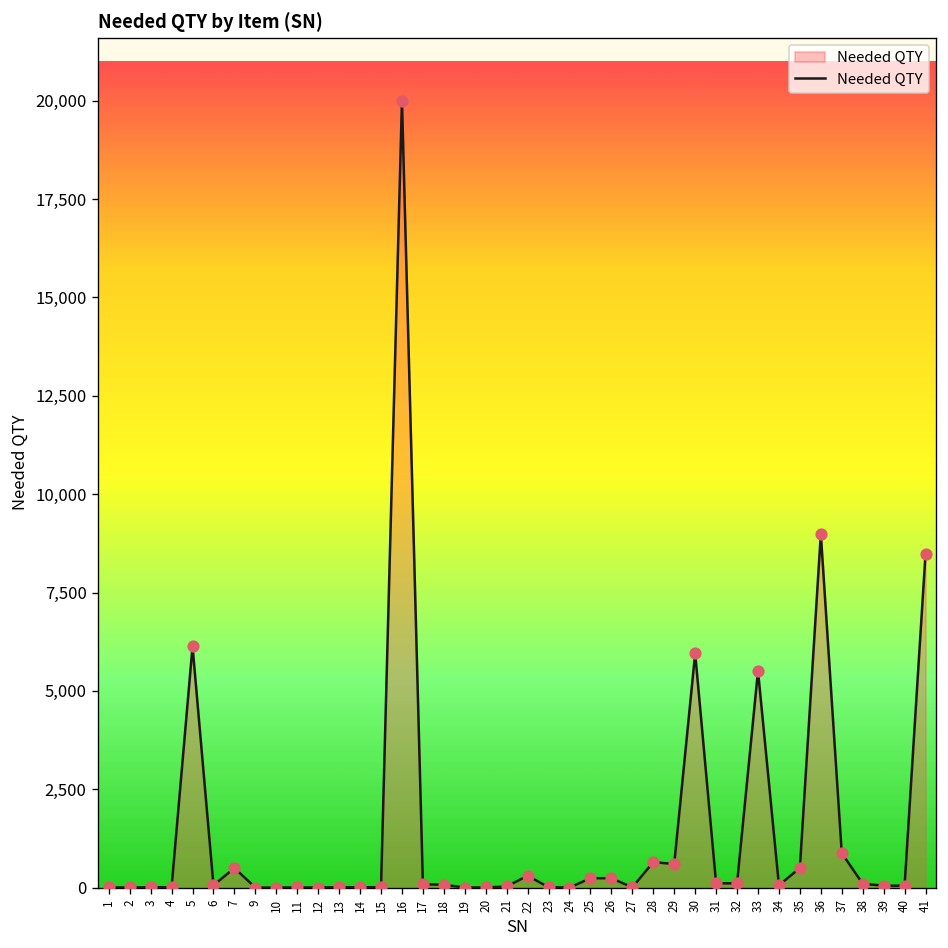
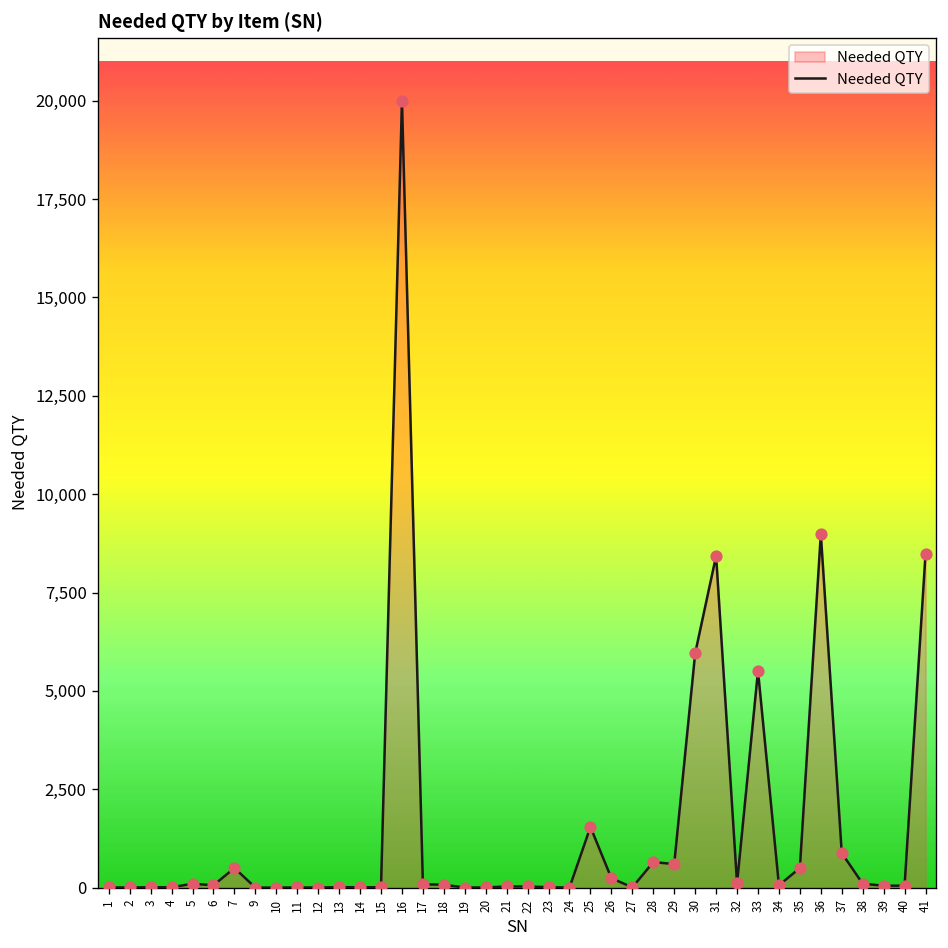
  {
    "1": "0",
    "2": "0",
    "3": "0",
    "4": "0",
-   "5": "6,100",
+   "5": "100",
    "6": "100",
    "7": "500",
    "9": "0",
    "10": "0",
    "11": "0",
    "12": "0",
    "13": "0",
    "14": "0",
    "15": "0",
    "16": "20,000",
    "17": "100",
    "18": "100",
    "19": "0",
    "20": "0",
    "21": "0",
-   "22": "300",
+   "22": "0",
    "23": "0",
    "24": "0",
-   "25": "200",
+   "25": "1,500",
    "26": "200",
    "27": "0",
    "28": "700",
    "29": "600",
    "30": "6,000",
-   "31": "100",
+   "31": "8,400",
    "32": "100",
    "33": "5,500",
    "34": "100",
    "35": "500",
    "36": "9,000",
    "37": "900",
    "38": "100",
    "39": "100",
    "40": "100",
    "41": "8,500"
  }
